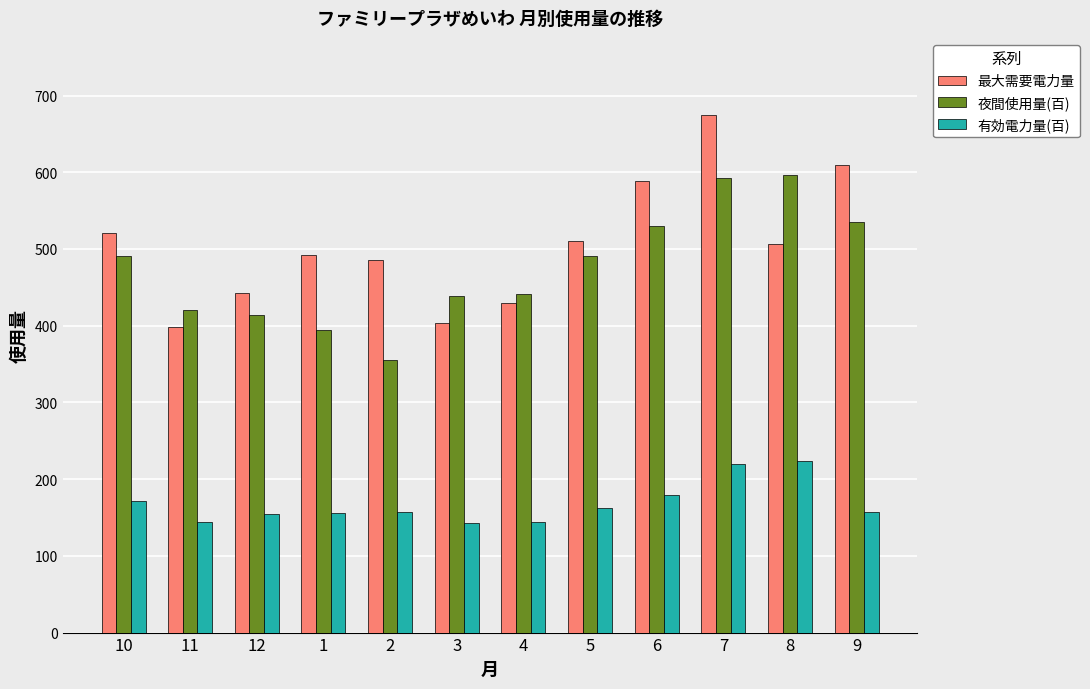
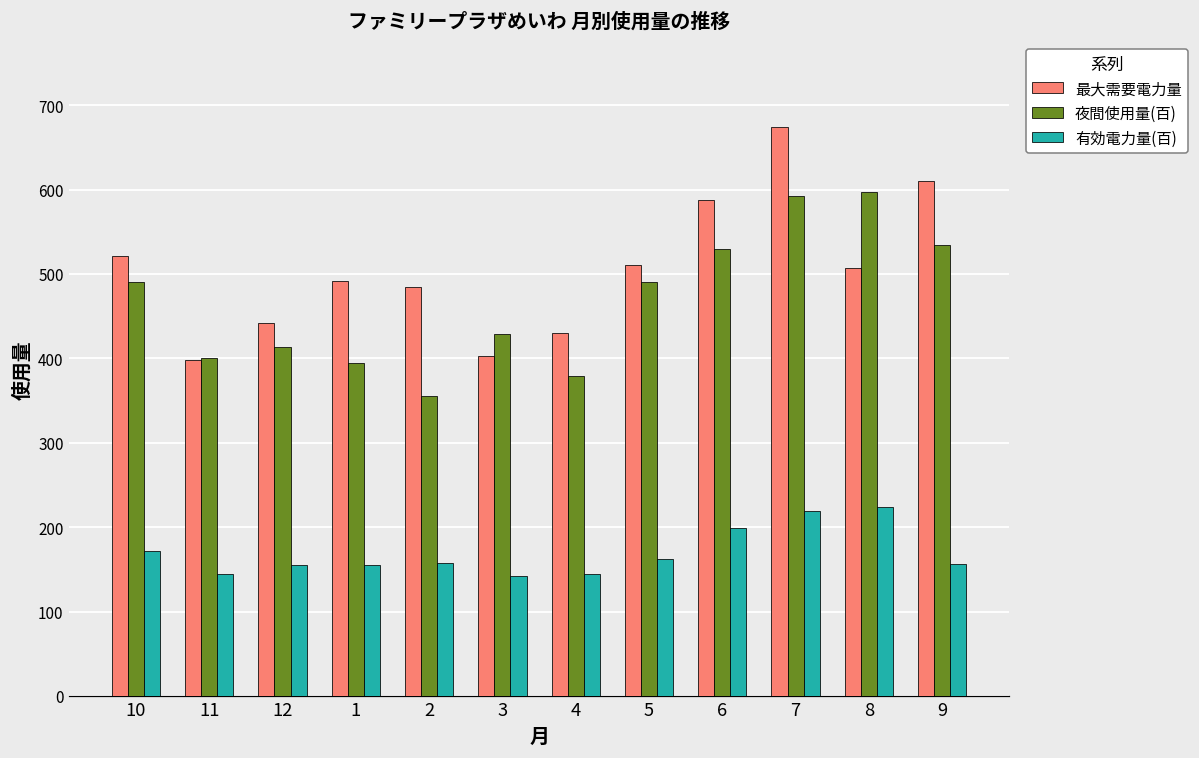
  {
    "最大需要電力量": {
      "10": 520,
      "11": 400,
      "12": 440,
      "1": 490,
      "2": 490,
      "3": 400,
      "4": 430,
      "5": 510,
      "6": 590,
      "7": 670,
      "8": 510,
      "9": 610
    },
    "夜間使用量(百)": {
      "10": 490,
-     "11": 420,
+     "11": 400,
      "12": 410,
      "1": 390,
      "2": 360,
-     "3": 440,
-     "4": 440,
+     "3": 430,
+     "4": 380,
      "5": 490,
      "6": 530,
      "7": 590,
      "8": 600,
      "9": 530
    },
    "有効電力量(百)": {
      "10": 170,
      "11": 140,
      "12": 150,
      "1": 160,
      "2": 160,
      "3": 140,
      "4": 140,
      "5": 160,
-     "6": 180,
+     "6": 200,
      "7": 220,
      "8": 220,
      "9": 160
    }
  }
